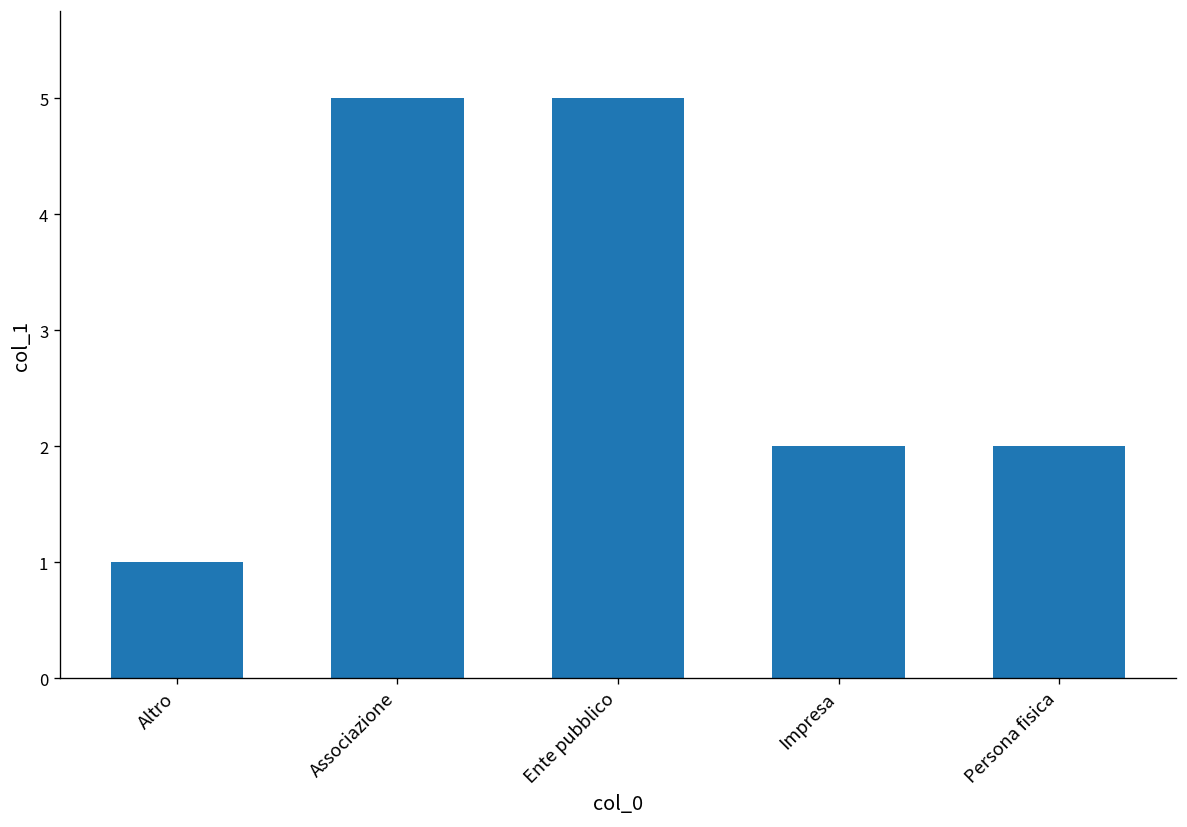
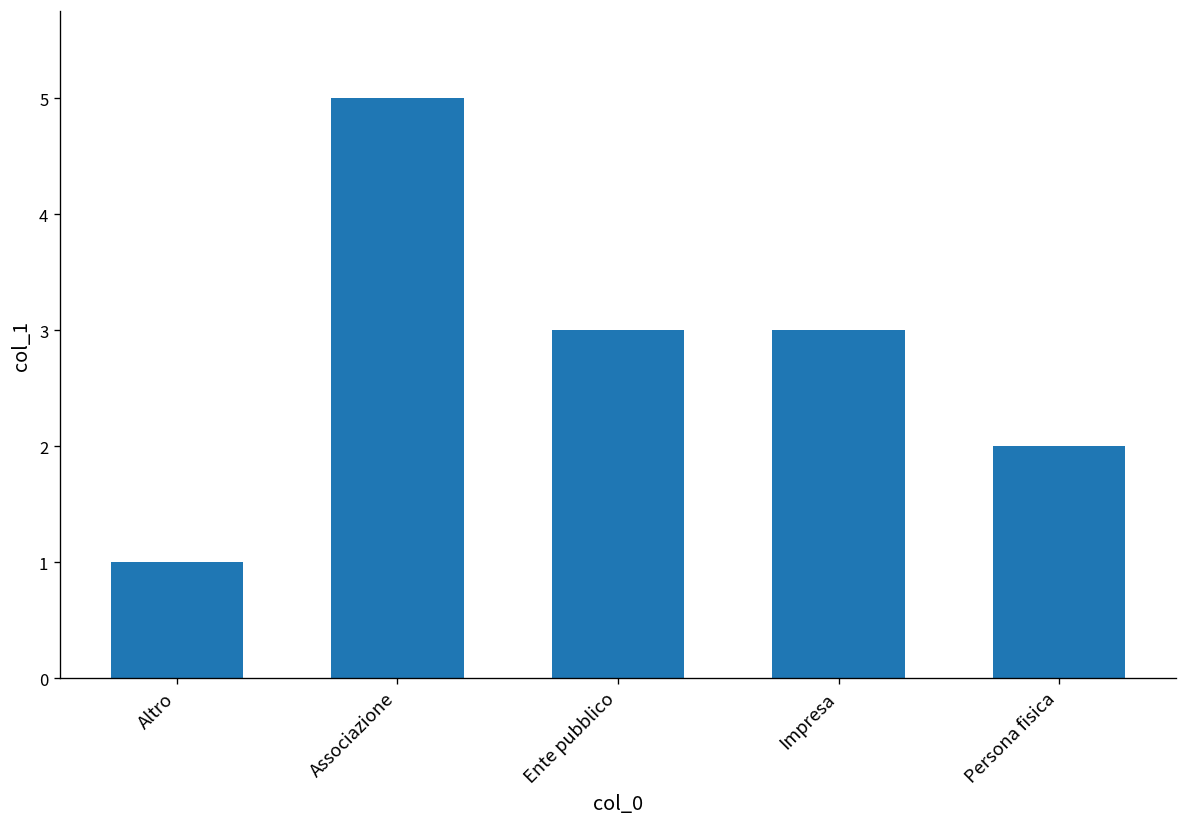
  {
    "Altro": 1,
    "Associazione": 5,
-   "Ente pubblico": 5,
-   "Impresa": 2,
+   "Ente pubblico": 3,
+   "Impresa": 3,
    "Persona fisica": 2
  }
